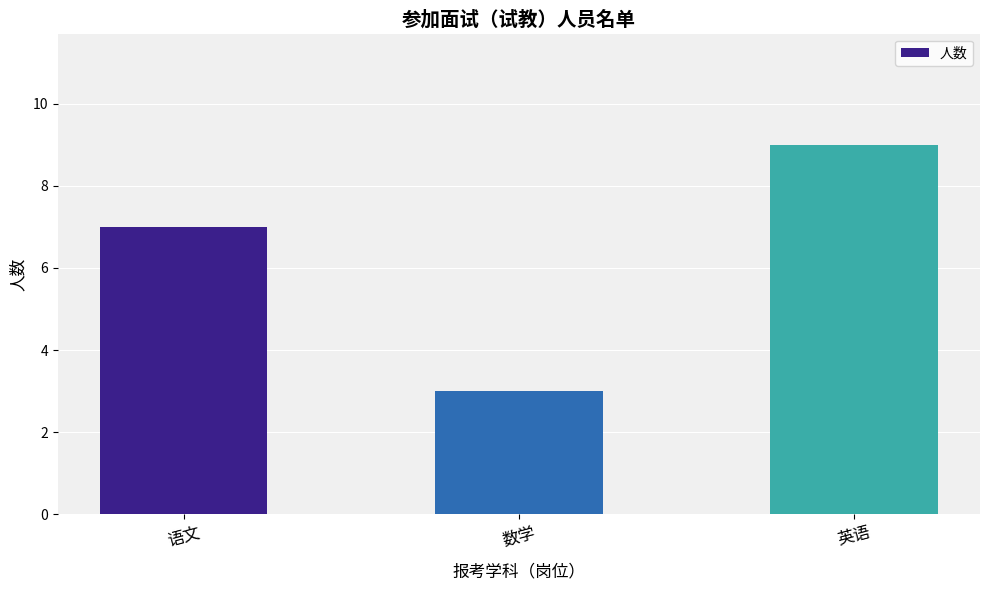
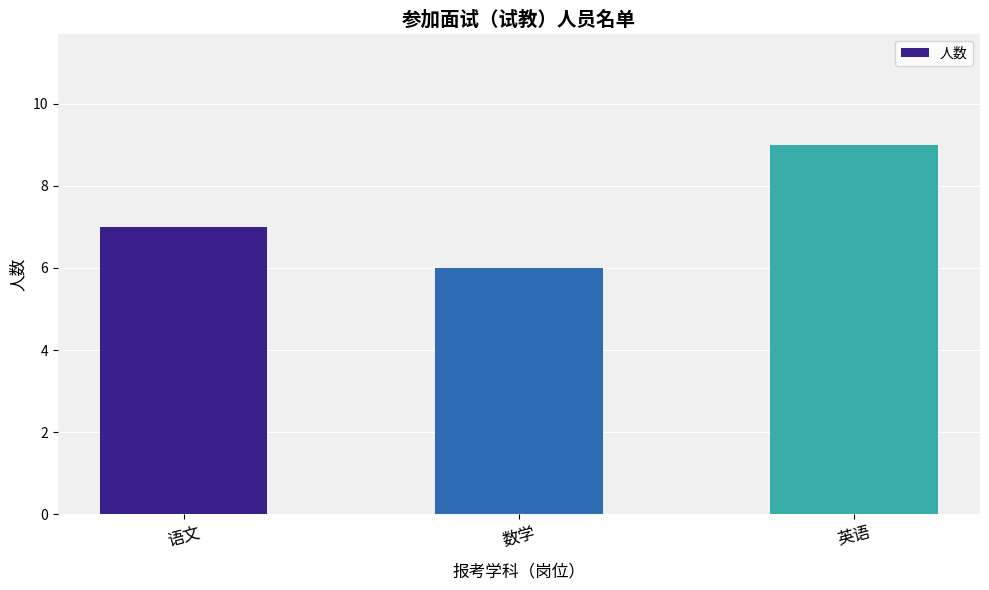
  {
    "语文": 7,
-   "数学": 3,
+   "数学": 6,
    "英语": 9
  }
